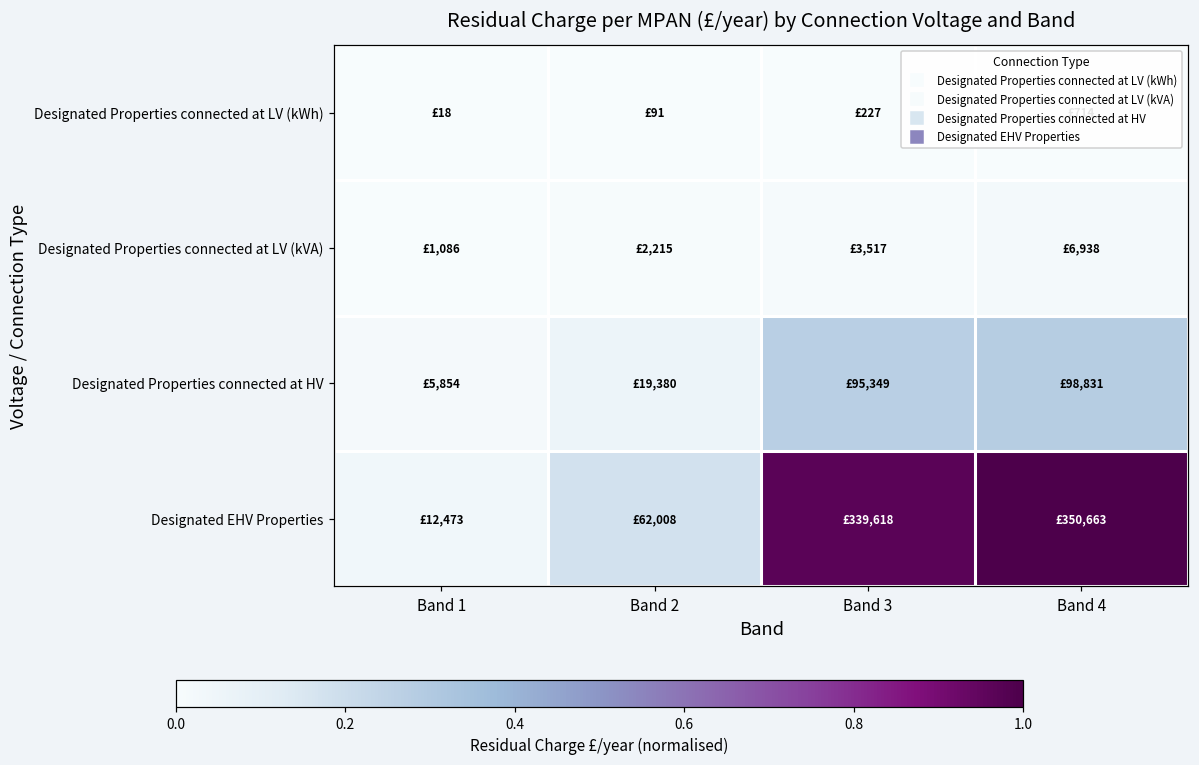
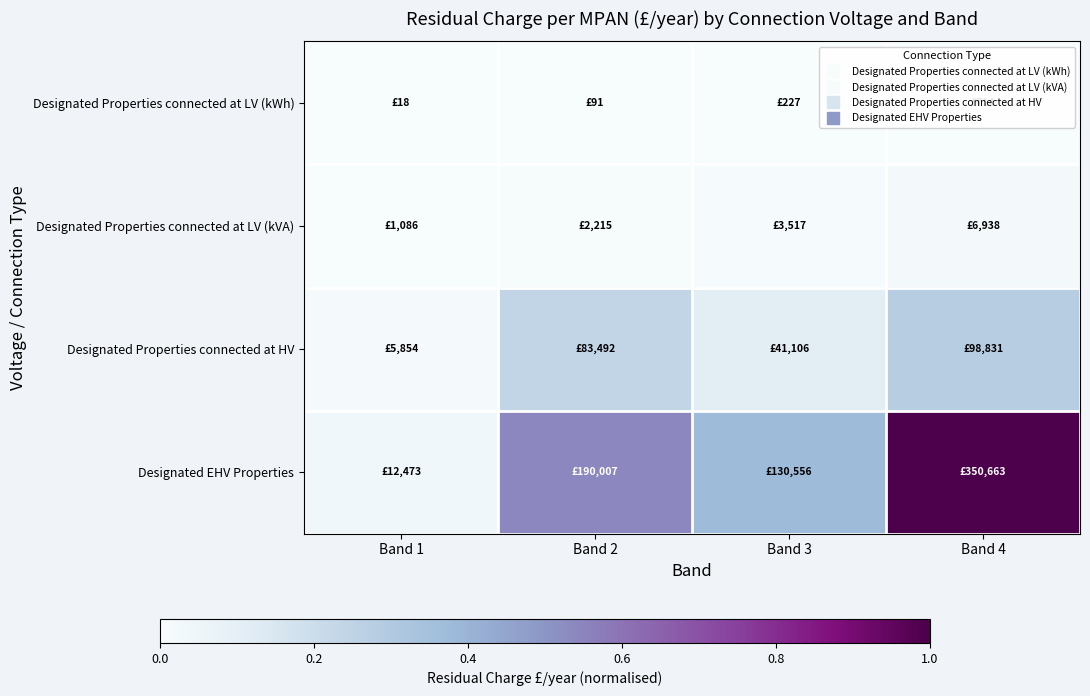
  {
    "Designated Properties connected at LV (kWh)": {
      "Band 1": "£18",
      "Band 2": "£91",
      "Band 3": "£227"
    },
    "Designated Properties connected at LV (kVA)": {
      "Band 1": "£1,086",
      "Band 2": "£2,215",
      "Band 3": "£3,517",
      "Band 4": "£6,938"
    },
    "Designated Properties connected at HV": {
      "Band 1": "£5,854",
-     "Band 2": "£19,380",
-     "Band 3": "£95,349",
+     "Band 2": "£83,492",
+     "Band 3": "£41,106",
      "Band 4": "£98,831"
    },
    "Designated EHV Properties": {
      "Band 1": "£12,473",
-     "Band 2": "£62,008",
-     "Band 3": "£339,618",
+     "Band 2": "£190,007",
+     "Band 3": "£130,556",
      "Band 4": "£350,663"
    }
  }
